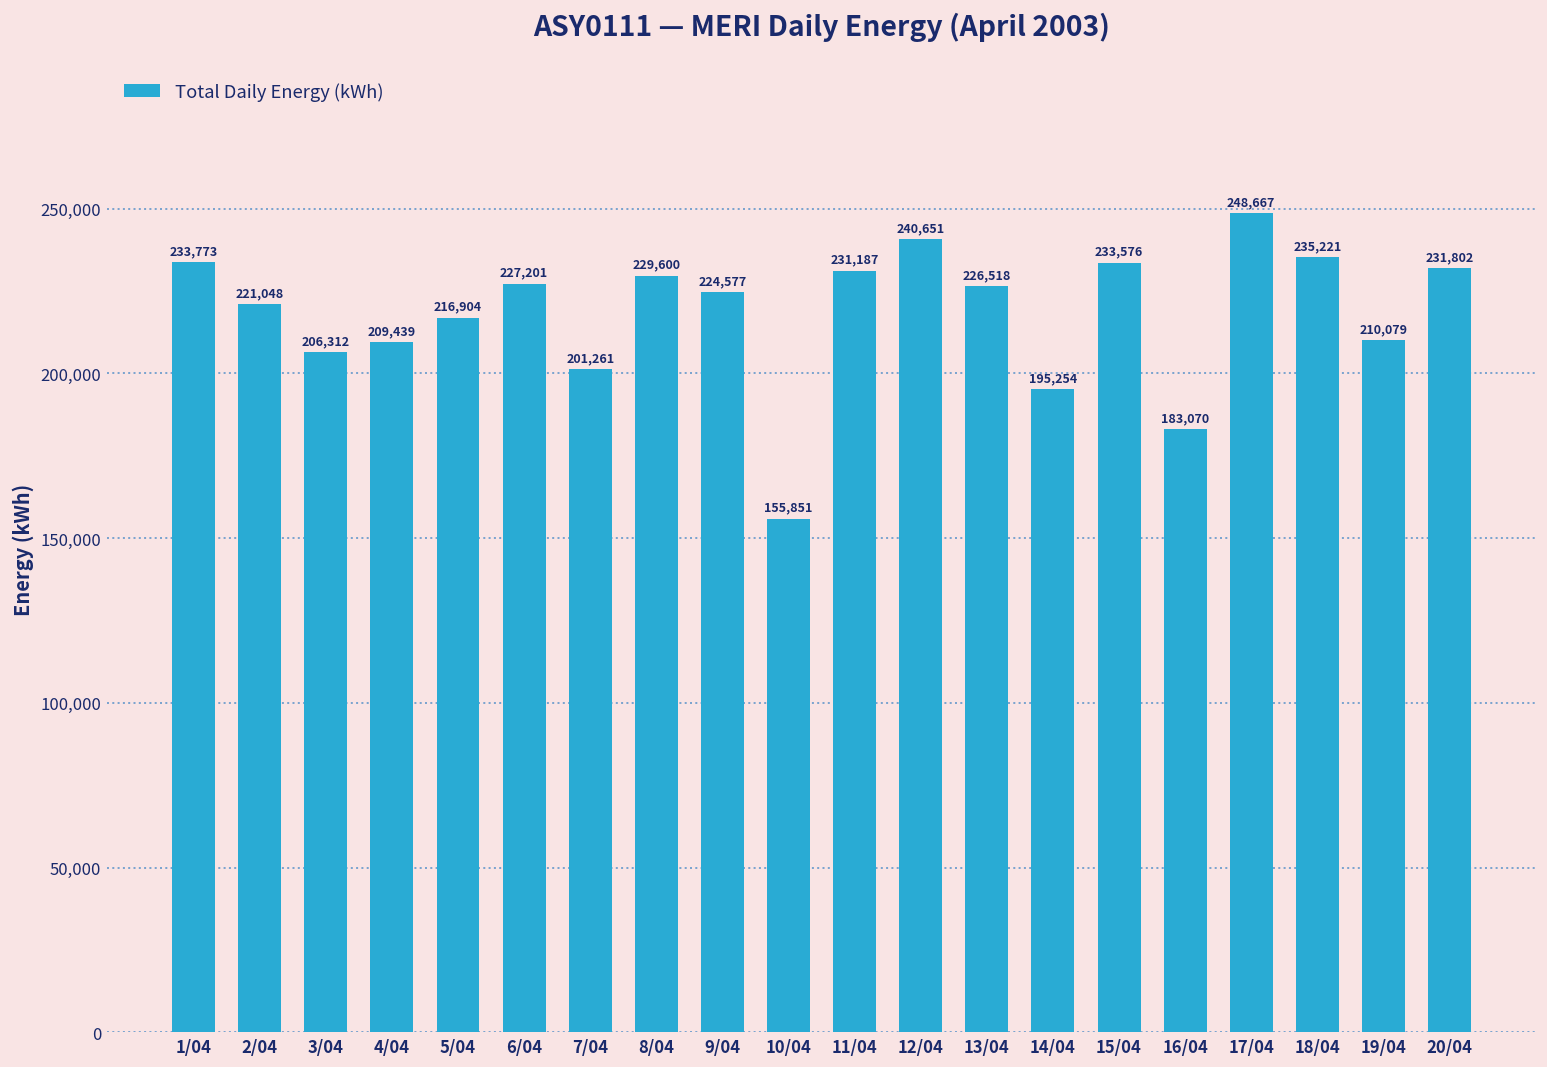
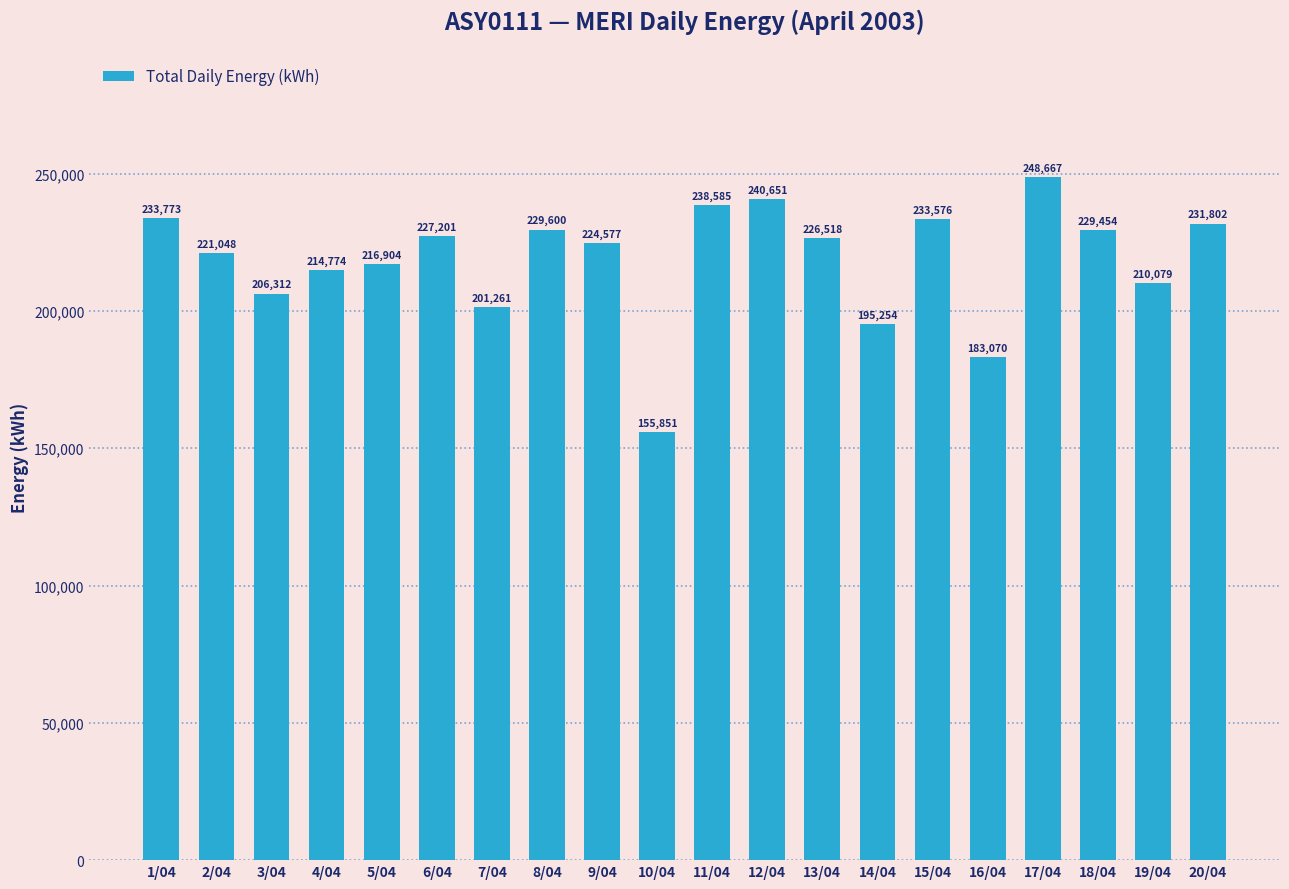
  {
    "1/04": "233,773",
    "2/04": "221,048",
    "3/04": "206,312",
-   "4/04": "209,439",
+   "4/04": "214,774",
    "5/04": "216,904",
    "6/04": "227,201",
    "7/04": "201,261",
    "8/04": "229,600",
    "9/04": "224,577",
    "10/04": "155,851",
-   "11/04": "231,187",
+   "11/04": "238,585",
    "12/04": "240,651",
    "13/04": "226,518",
    "14/04": "195,254",
    "15/04": "233,576",
    "16/04": "183,070",
    "17/04": "248,667",
-   "18/04": "235,221",
+   "18/04": "229,454",
    "19/04": "210,079",
    "20/04": "231,802"
  }
